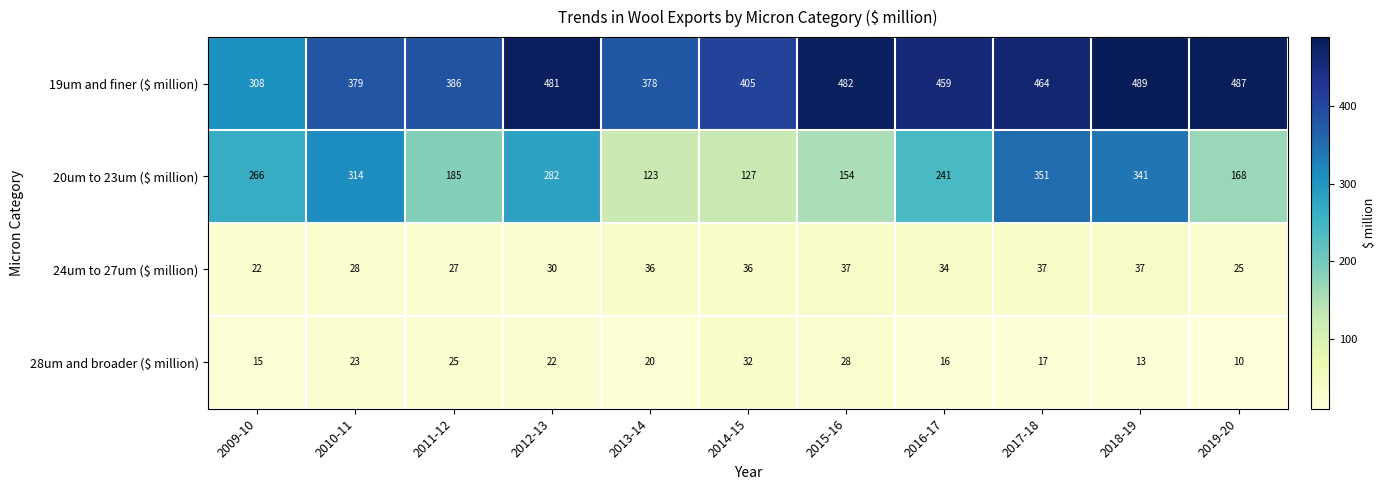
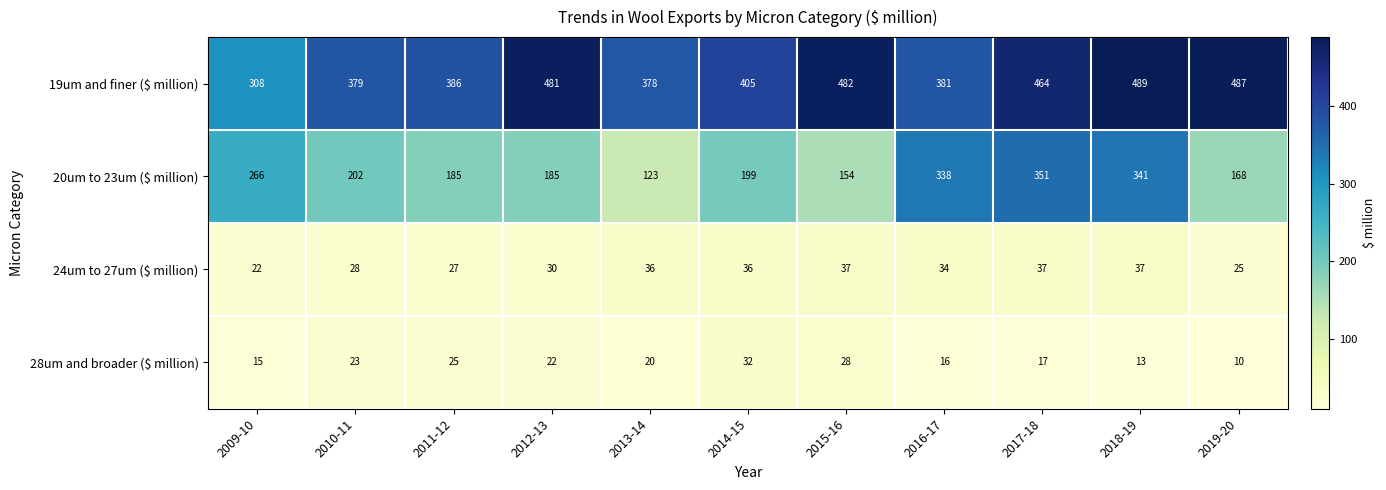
  {
    "19um and finer ($ million)": {
      "2009-10": 308,
      "2010-11": 379,
      "2011-12": 386,
      "2012-13": 481,
      "2013-14": 378,
      "2014-15": 405,
      "2015-16": 482,
-     "2016-17": 459,
+     "2016-17": 381,
      "2017-18": 464,
      "2018-19": 489,
      "2019-20": 487
    },
    "20um to 23um ($ million)": {
      "2009-10": 266,
-     "2010-11": 314,
+     "2010-11": 202,
      "2011-12": 185,
-     "2012-13": 282,
+     "2012-13": 185,
      "2013-14": 123,
-     "2014-15": 127,
+     "2014-15": 199,
      "2015-16": 154,
-     "2016-17": 241,
+     "2016-17": 338,
      "2017-18": 351,
      "2018-19": 341,
      "2019-20": 168
    },
    "24um to 27um ($ million)": {
      "2009-10": 22,
      "2010-11": 28,
      "2011-12": 27,
      "2012-13": 30,
      "2013-14": 36,
      "2014-15": 36,
      "2015-16": 37,
      "2016-17": 34,
      "2017-18": 37,
      "2018-19": 37,
      "2019-20": 25
    },
    "28um and broader ($ million)": {
      "2009-10": 15,
      "2010-11": 23,
      "2011-12": 25,
      "2012-13": 22,
      "2013-14": 20,
      "2014-15": 32,
      "2015-16": 28,
      "2016-17": 16,
      "2017-18": 17,
      "2018-19": 13,
      "2019-20": 10
    }
  }
